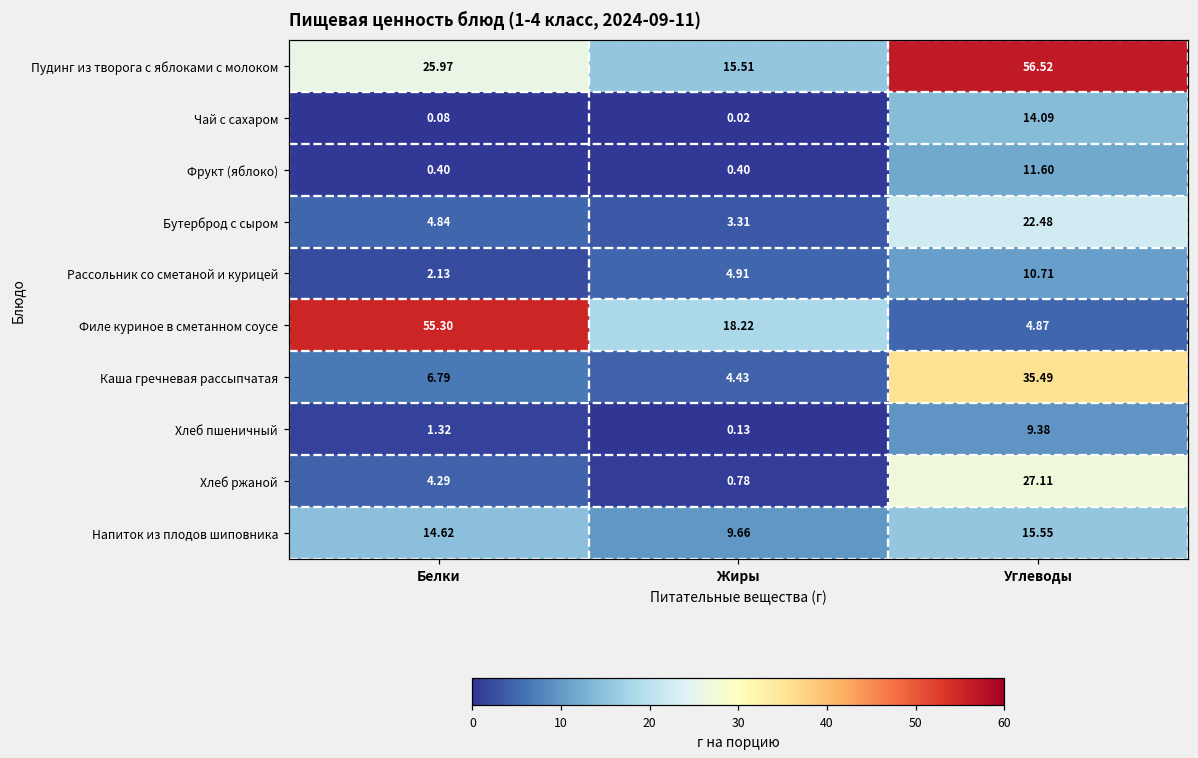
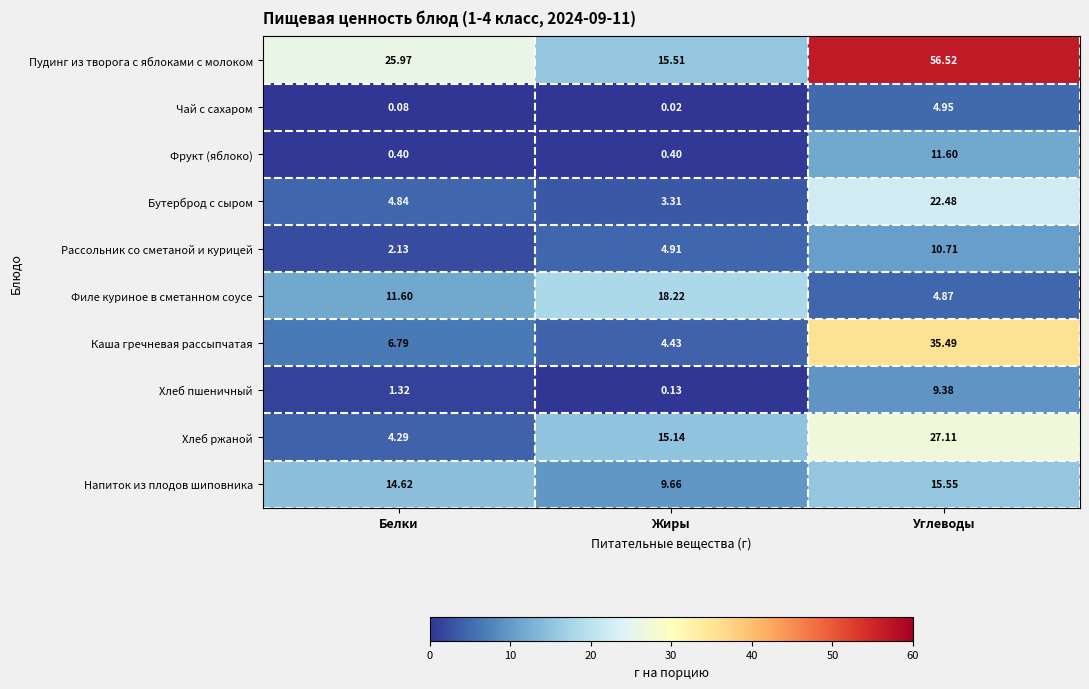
  {
    "Пудинг из творога с яблоками с молоком": {
      "Белки": 25.97,
      "Жиры": 15.51,
      "Углеводы": 56.52
    },
    "Чай с сахаром": {
      "Белки": 0.08,
      "Жиры": 0.02,
-     "Углеводы": 14.09
+     "Углеводы": 4.95
    },
    "Фрукт (яблоко)": {
      "Белки": 0.40,
      "Жиры": 0.40,
      "Углеводы": 11.60
    },
    "Бутерброд с сыром": {
      "Белки": 4.84,
      "Жиры": 3.31,
      "Углеводы": 22.48
    },
    "Рассольник со сметаной и курицей": {
      "Белки": 2.13,
      "Жиры": 4.91,
      "Углеводы": 10.71
    },
    "Филе куриное в сметанном соусе": {
-     "Белки": 55.30,
+     "Белки": 11.60,
      "Жиры": 18.22,
      "Углеводы": 4.87
    },
    "Каша гречневая рассыпчатая": {
      "Белки": 6.79,
      "Жиры": 4.43,
      "Углеводы": 35.49
    },
    "Хлеб пшеничный": {
      "Белки": 1.32,
      "Жиры": 0.13,
      "Углеводы": 9.38
    },
    "Хлеб ржаной": {
      "Белки": 4.29,
-     "Жиры": 0.78,
+     "Жиры": 15.14,
      "Углеводы": 27.11
    },
    "Напиток из плодов шиповника": {
      "Белки": 14.62,
      "Жиры": 9.66,
      "Углеводы": 15.55
    }
  }
